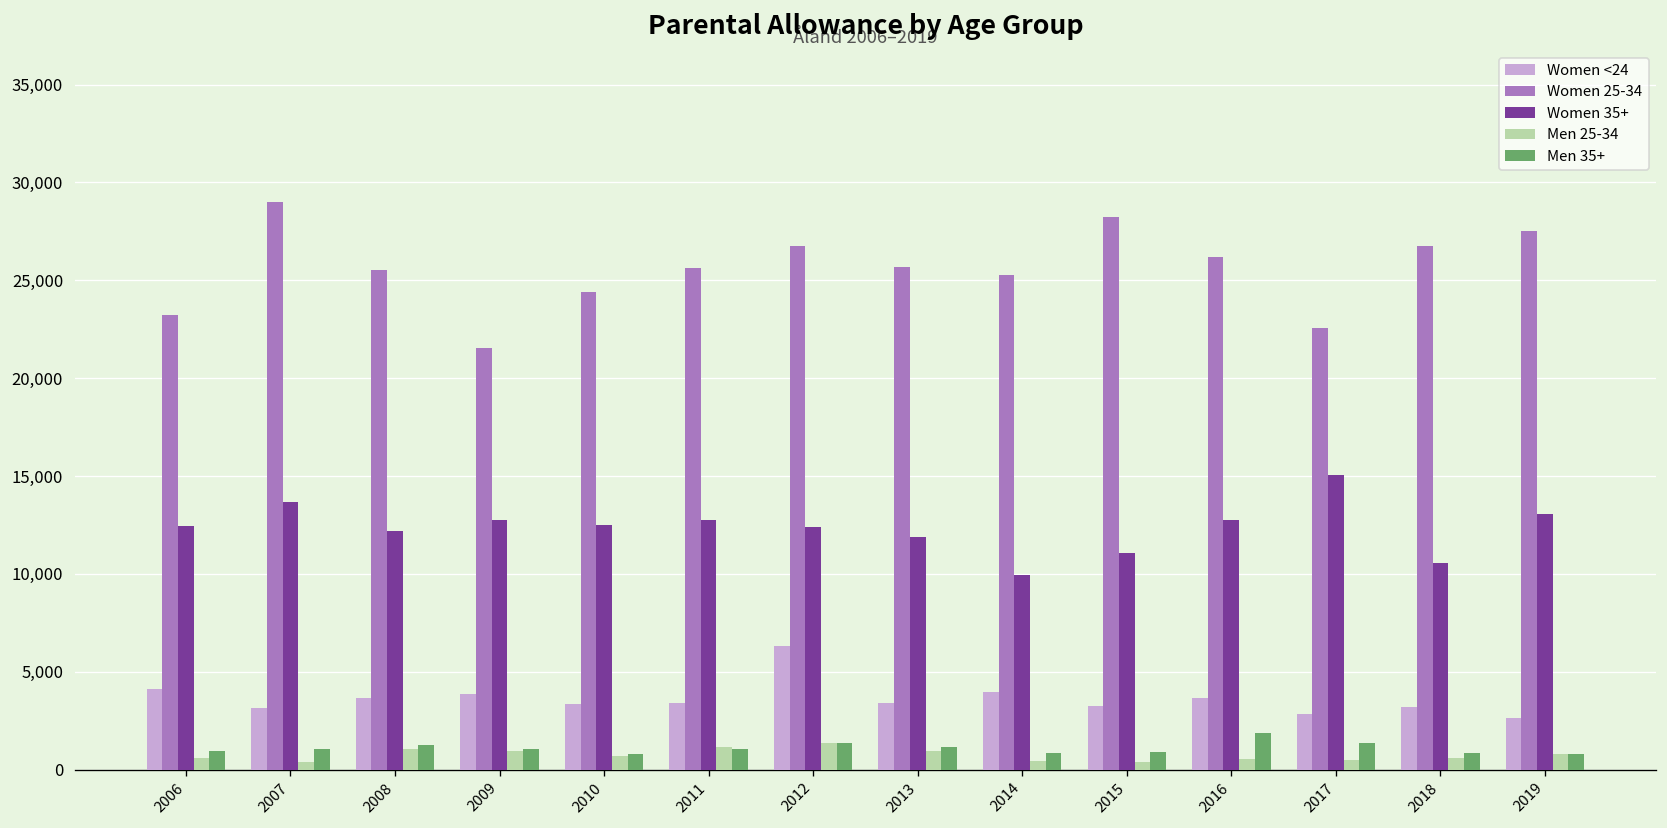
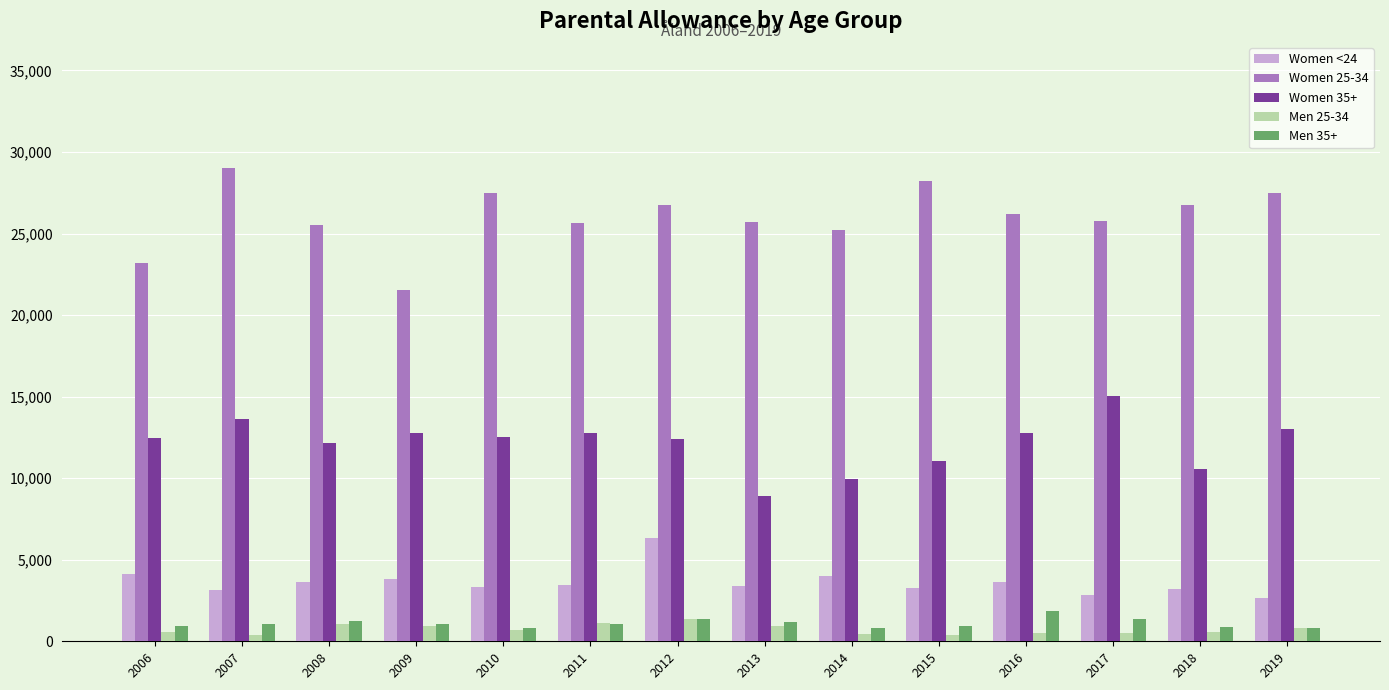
  {
    "Women <24": {
      "2006": "4,100",
      "2007": "3,100",
      "2008": "3,600",
      "2009": "3,800",
      "2010": "3,300",
      "2011": "3,400",
      "2012": "6,300",
      "2013": "3,400",
      "2014": "4,000",
      "2015": "3,300",
      "2016": "3,700",
      "2017": "2,800",
      "2018": "3,200",
      "2019": "2,600"
    },
    "Women 25-34": {
      "2006": "23,200",
      "2007": "29,000",
      "2008": "25,500",
      "2009": "21,500",
-     "2010": "24,400",
+     "2010": "27,500",
      "2011": "25,600",
      "2012": "26,800",
      "2013": "25,700",
      "2014": "25,200",
      "2015": "28,200",
      "2016": "26,200",
-     "2017": "22,600",
+     "2017": "25,700",
      "2018": "26,800",
      "2019": "27,500"
    },
    "Women 35+": {
      "2006": "12,500",
      "2007": "13,700",
      "2008": "12,200",
      "2009": "12,700",
      "2010": "12,500",
      "2011": "12,800",
      "2012": "12,400",
-     "2013": "11,900",
+     "2013": "8,900",
      "2014": "10,000",
      "2015": "11,100",
      "2016": "12,800",
      "2017": "15,000",
      "2018": "10,600",
      "2019": "13,000"
    },
    "Men 25-34": {
      "2006": "600",
      "2007": "400",
      "2008": "1,100",
      "2009": "1,000",
      "2010": "700",
      "2011": "1,100",
      "2012": "1,400",
      "2013": "1,000",
      "2014": "500",
      "2015": "400",
      "2016": "500",
      "2017": "500",
      "2018": "600",
      "2019": "800"
    },
    "Men 35+": {
      "2006": "900",
      "2007": "1,000",
      "2008": "1,200",
      "2009": "1,100",
      "2010": "800",
      "2011": "1,000",
      "2012": "1,300",
      "2013": "1,200",
      "2014": "800",
      "2015": "900",
      "2016": "1,900",
      "2017": "1,400",
      "2018": "800",
      "2019": "800"
    }
  }
